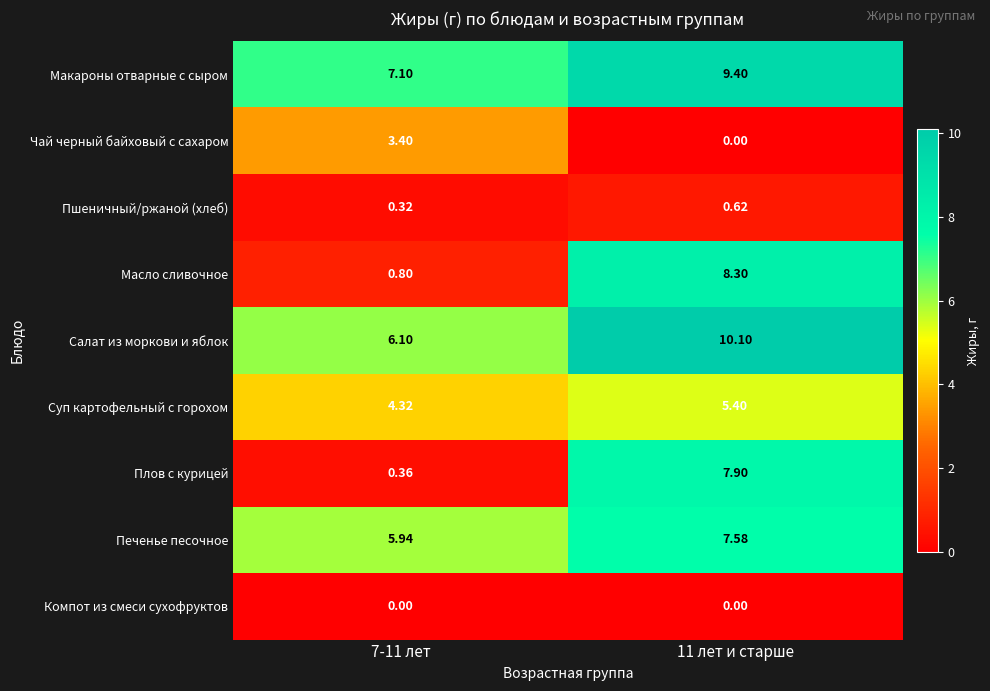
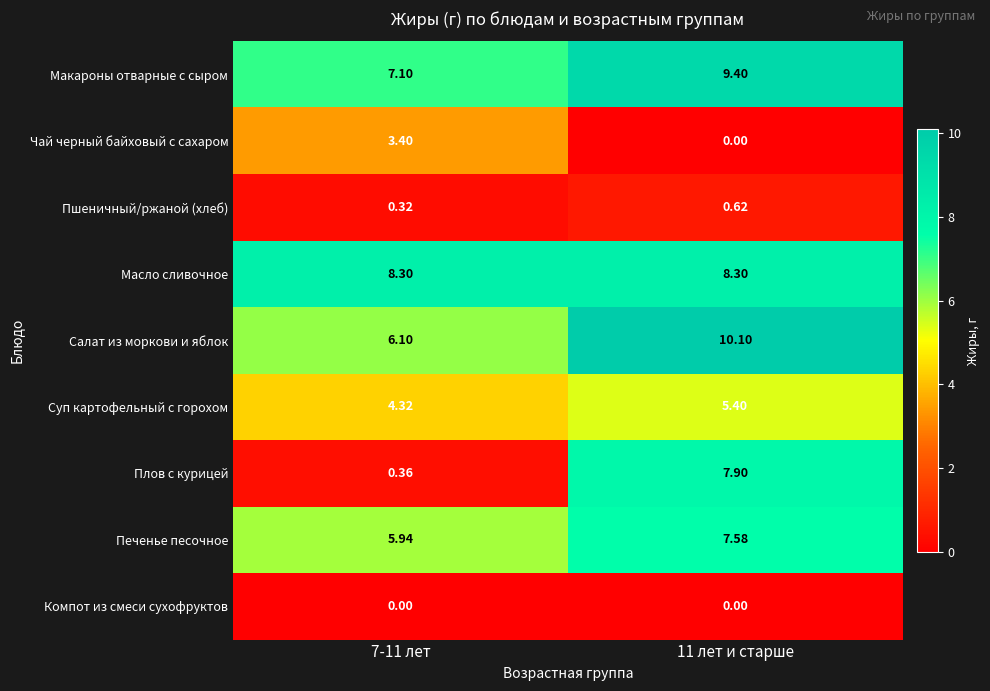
  {
    "Макароны отварные с сыром": {
      "7-11 лет": 7.10,
      "11 лет и старше": 9.40
    },
    "Чай черный байховый с сахаром": {
      "7-11 лет": 3.40,
      "11 лет и старше": 0.00
    },
    "Пшеничный/ржаной (хлеб)": {
      "7-11 лет": 0.32,
      "11 лет и старше": 0.62
    },
    "Масло сливочное": {
-     "7-11 лет": 0.80,
+     "7-11 лет": 8.30,
      "11 лет и старше": 8.30
    },
    "Салат из моркови и яблок": {
      "7-11 лет": 6.10,
      "11 лет и старше": 10.10
    },
    "Суп картофельный с горохом": {
      "7-11 лет": 4.32,
      "11 лет и старше": 5.40
    },
    "Плов с курицей": {
      "7-11 лет": 0.36,
      "11 лет и старше": 7.90
    },
    "Печенье песочное": {
      "7-11 лет": 5.94,
      "11 лет и старше": 7.58
    },
    "Компот из смеси сухофруктов": {
      "7-11 лет": 0.00,
      "11 лет и старше": 0.00
    }
  }
